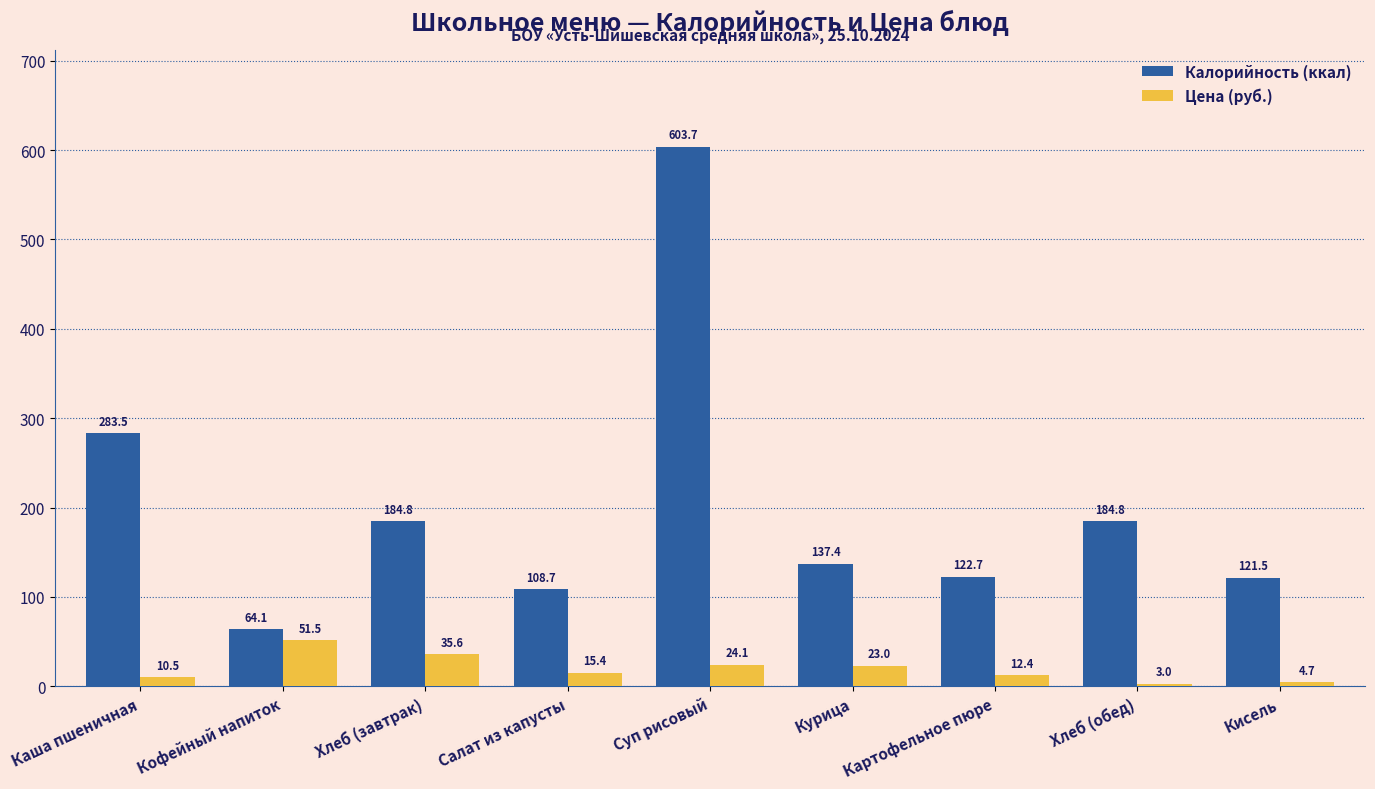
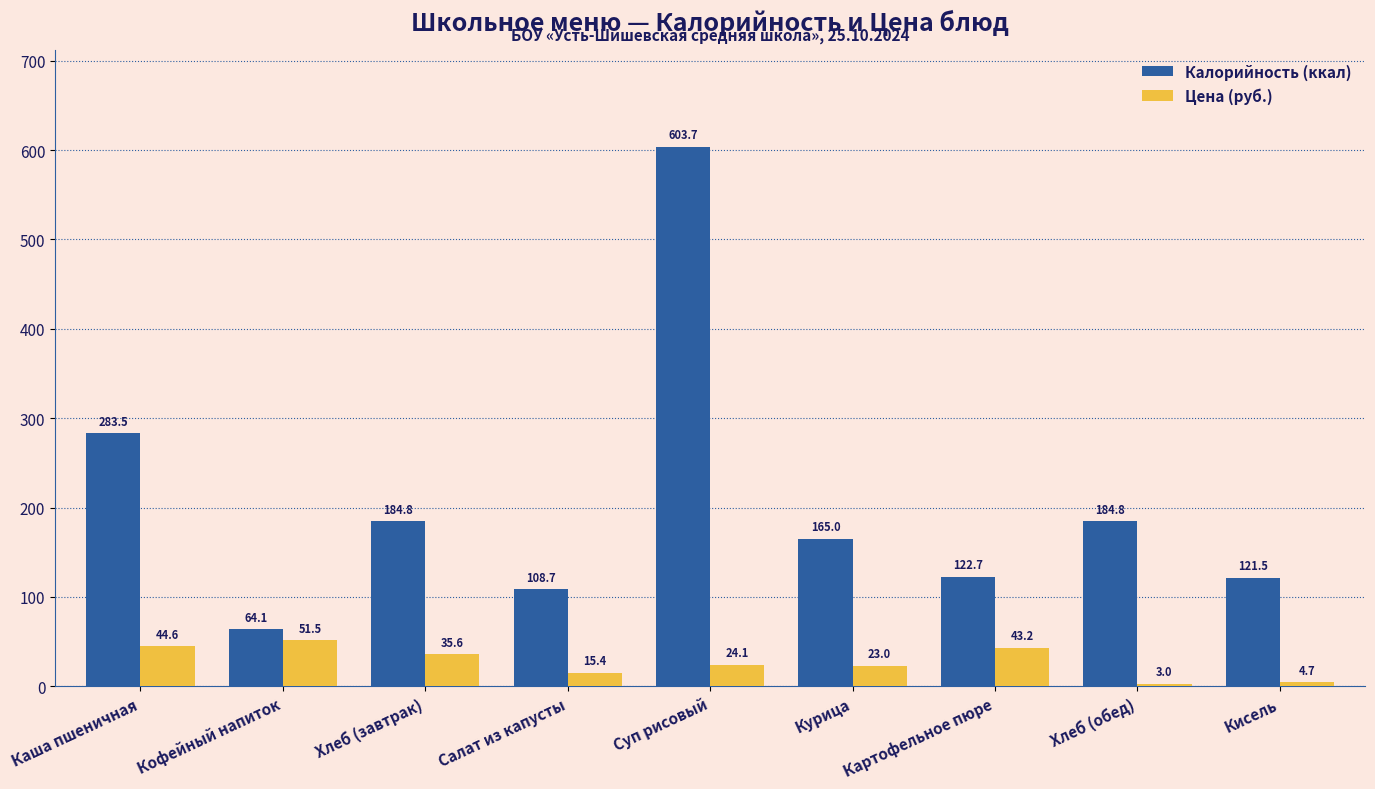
  {
    "Калорийность (ккал)": {
      "Каша пшеничная": 283.5,
      "Кофейный напиток": 64.1,
      "Хлеб (завтрак)": 184.8,
      "Салат из капусты": 108.7,
      "Суп рисовый": 603.7,
-     "Курица": 137.4,
+     "Курица": 165.0,
      "Картофельное пюре": 122.7,
      "Хлеб (обед)": 184.8,
      "Кисель": 121.5
    },
    "Цена (руб.)": {
-     "Каша пшеничная": 10.5,
+     "Каша пшеничная": 44.6,
      "Кофейный напиток": 51.5,
      "Хлеб (завтрак)": 35.6,
      "Салат из капусты": 15.4,
      "Суп рисовый": 24.1,
      "Курица": 23.0,
-     "Картофельное пюре": 12.4,
+     "Картофельное пюре": 43.2,
      "Хлеб (обед)": 3.0,
      "Кисель": 4.7
    }
  }
